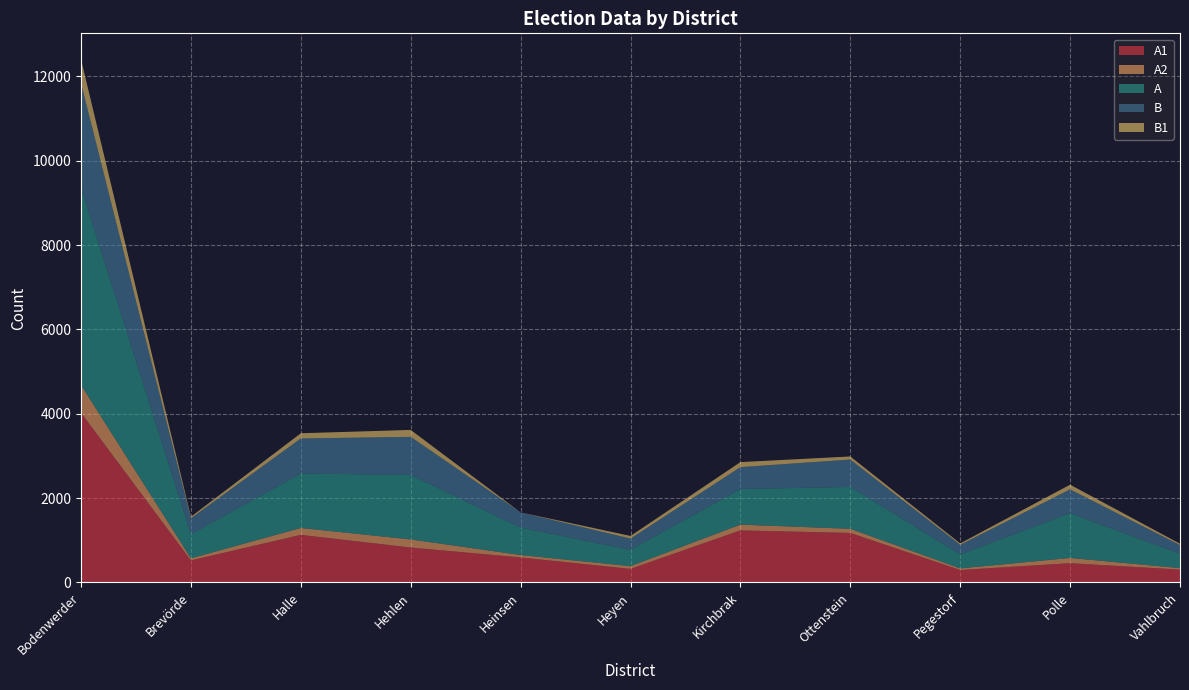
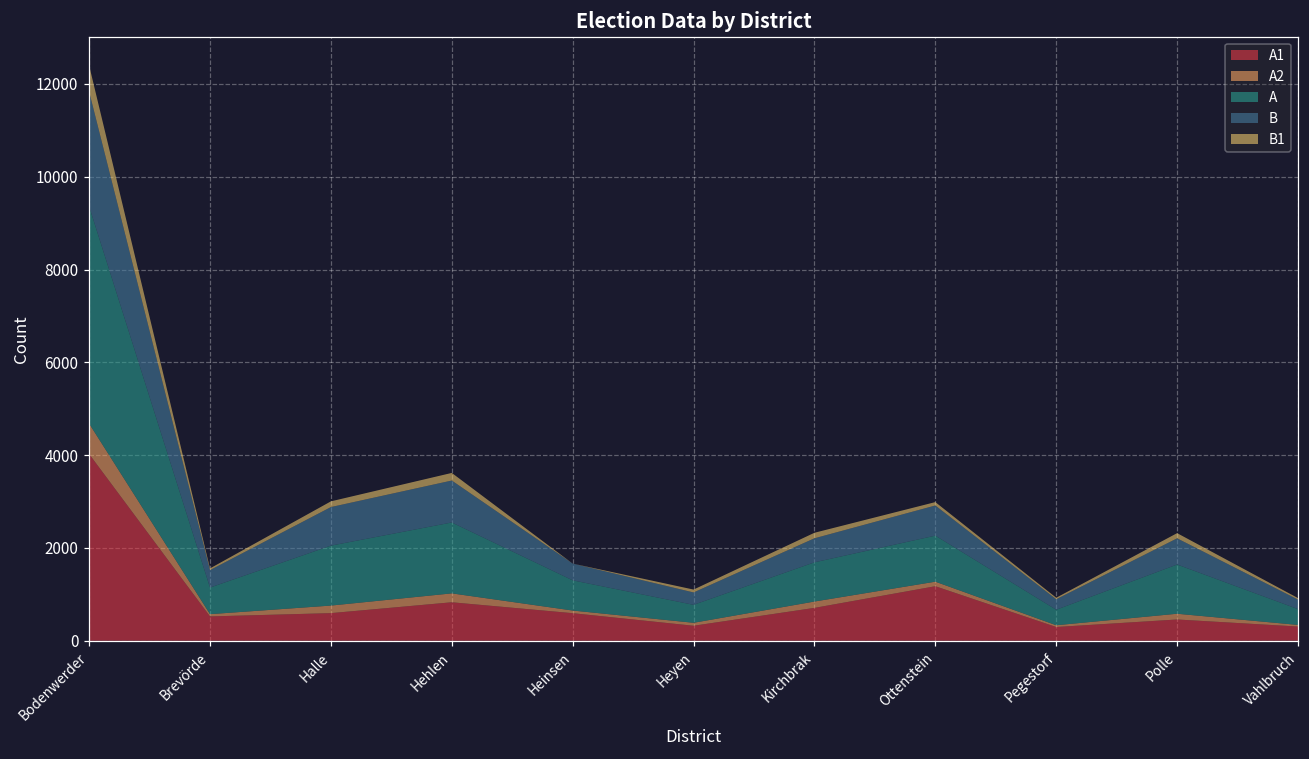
  {
    "A1": {
      "Bodenwerder": 4000,
-     "Halle": 1100,
+     "Halle": 600,
      "Hehlen": 800,
      "Heyen": 300,
-     "Kirchbrak": 1200,
+     "Kirchbrak": 700,
      "Ottenstein": 1200,
      "Polle": 500
    }
  }
